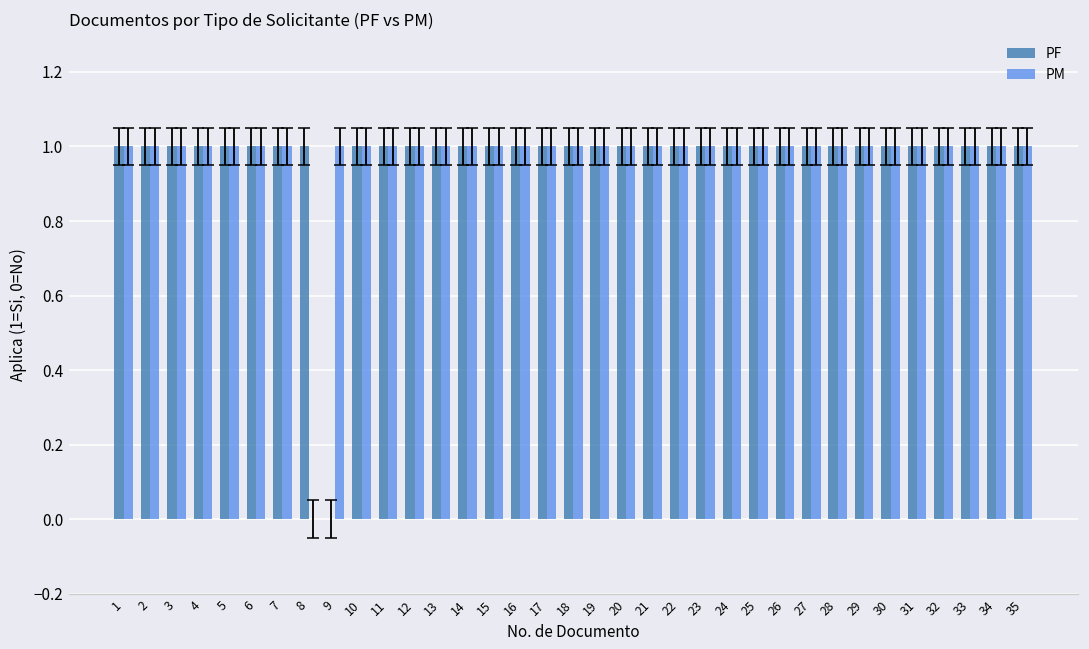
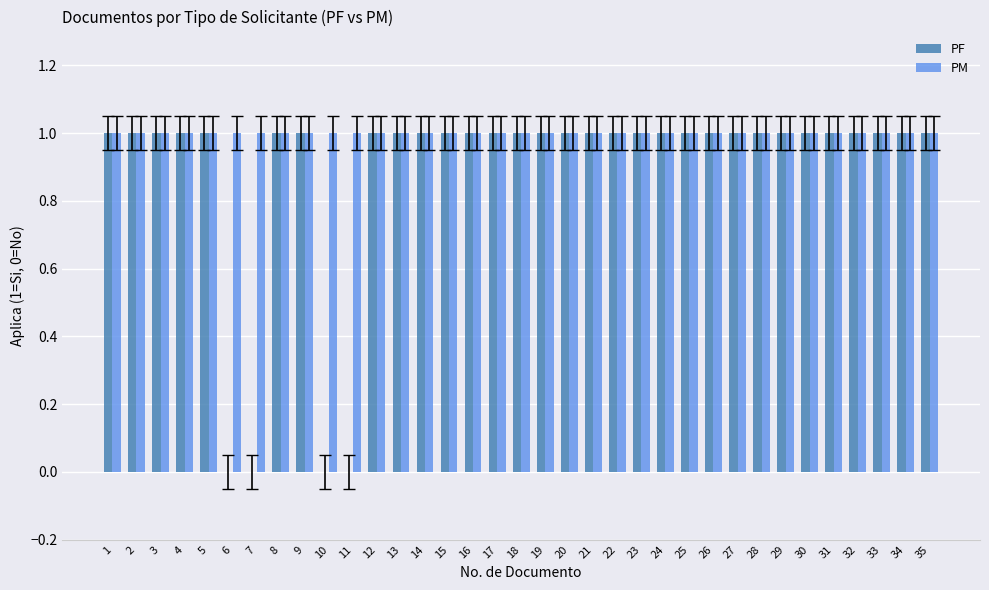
  {
    "PF": {
      "1": 1,
      "2": 1,
      "3": 1,
      "4": 1,
      "5": 1,
-     "6": 1,
-     "7": 1,
+     "6": 0,
+     "7": 0,
      "8": 1,
-     "9": 0,
-     "10": 1,
-     "11": 1,
+     "9": 1,
+     "10": 0,
+     "11": 0,
      "12": 1,
      "13": 1,
      "14": 1,
      "15": 1,
      "16": 1,
      "17": 1,
      "18": 1,
      "19": 1,
      "20": 1,
      "21": 1,
      "22": 1,
      "23": 1,
      "24": 1,
      "25": 1,
      "26": 1,
      "27": 1,
      "28": 1,
      "29": 1,
      "30": 1,
      "31": 1,
      "32": 1,
      "33": 1,
      "34": 1,
      "35": 1
    },
    "PM": {
      "1": 1,
      "2": 1,
      "3": 1,
      "4": 1,
      "5": 1,
      "6": 1,
      "7": 1,
-     "8": 0,
+     "8": 1,
      "9": 1,
      "10": 1,
      "11": 1,
      "12": 1,
      "13": 1,
      "14": 1,
      "15": 1,
      "16": 1,
      "17": 1,
      "18": 1,
      "19": 1,
      "20": 1,
      "21": 1,
      "22": 1,
      "23": 1,
      "24": 1,
      "25": 1,
      "26": 1,
      "27": 1,
      "28": 1,
      "29": 1,
      "30": 1,
      "31": 1,
      "32": 1,
      "33": 1,
      "34": 1,
      "35": 1
    }
  }
